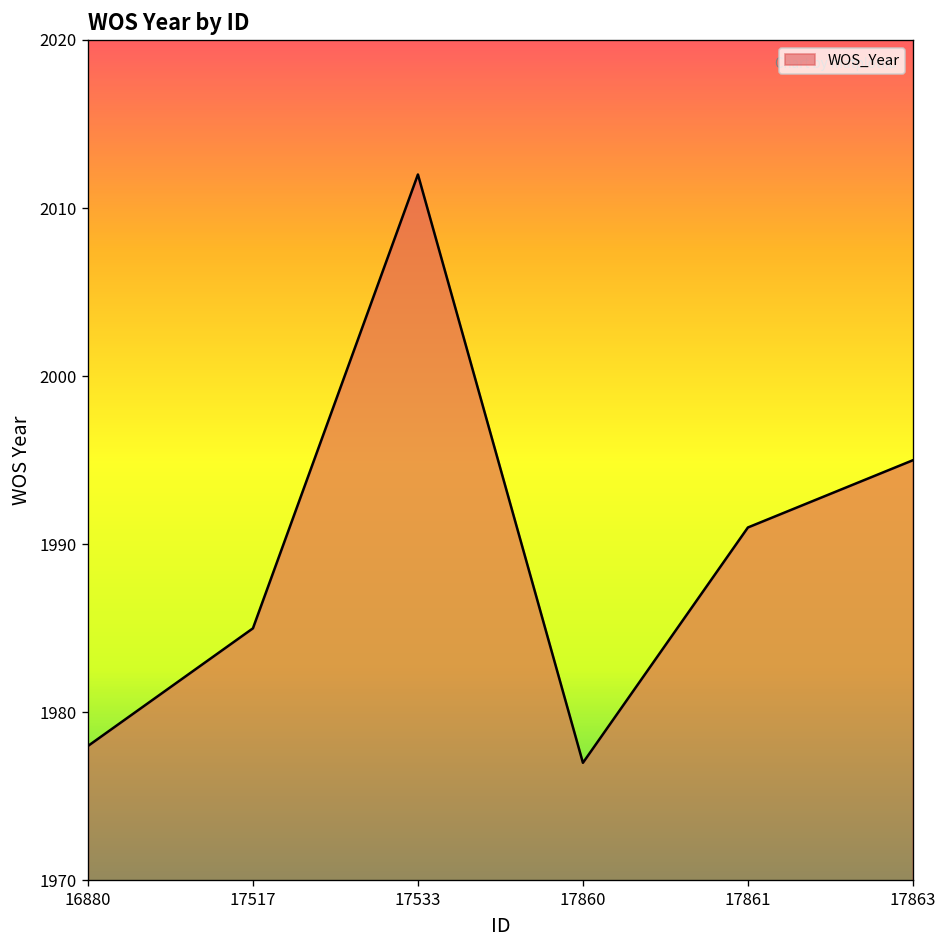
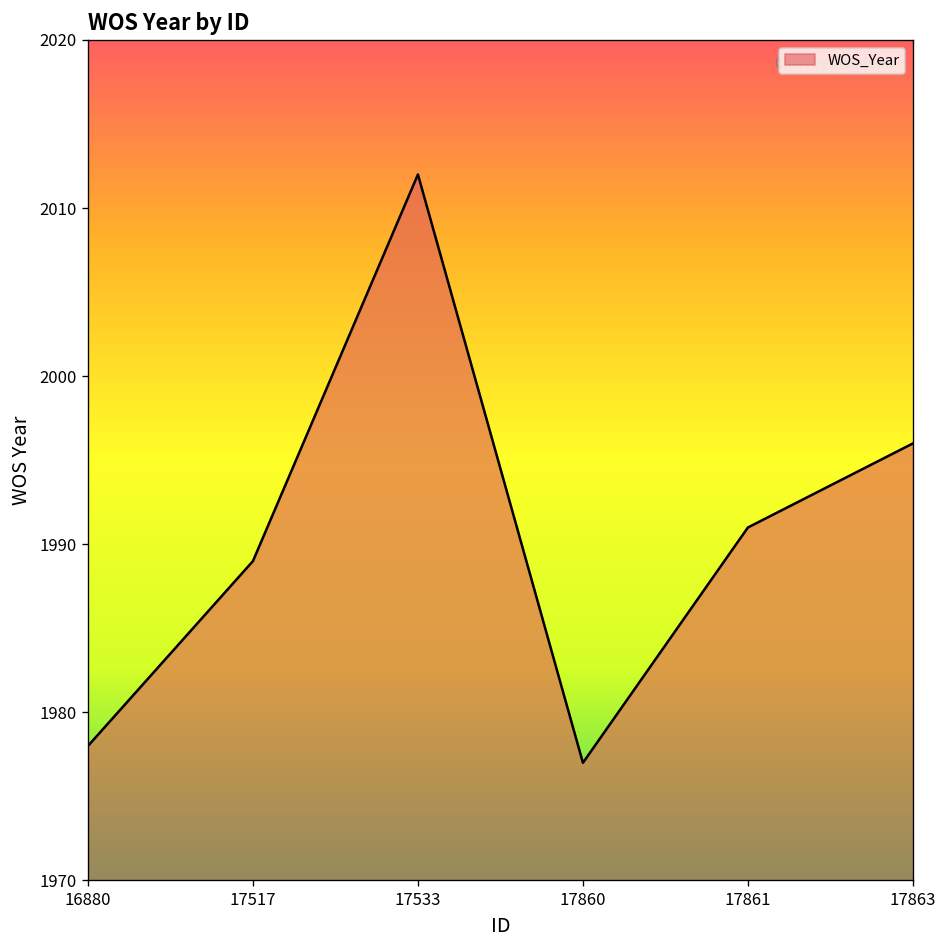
  {
    "16880": 1978,
-   "17517": 1985,
+   "17517": 1989,
    "17533": 2012,
    "17860": 1977,
    "17861": 1991,
-   "17863": 1995
+   "17863": 1996
  }
